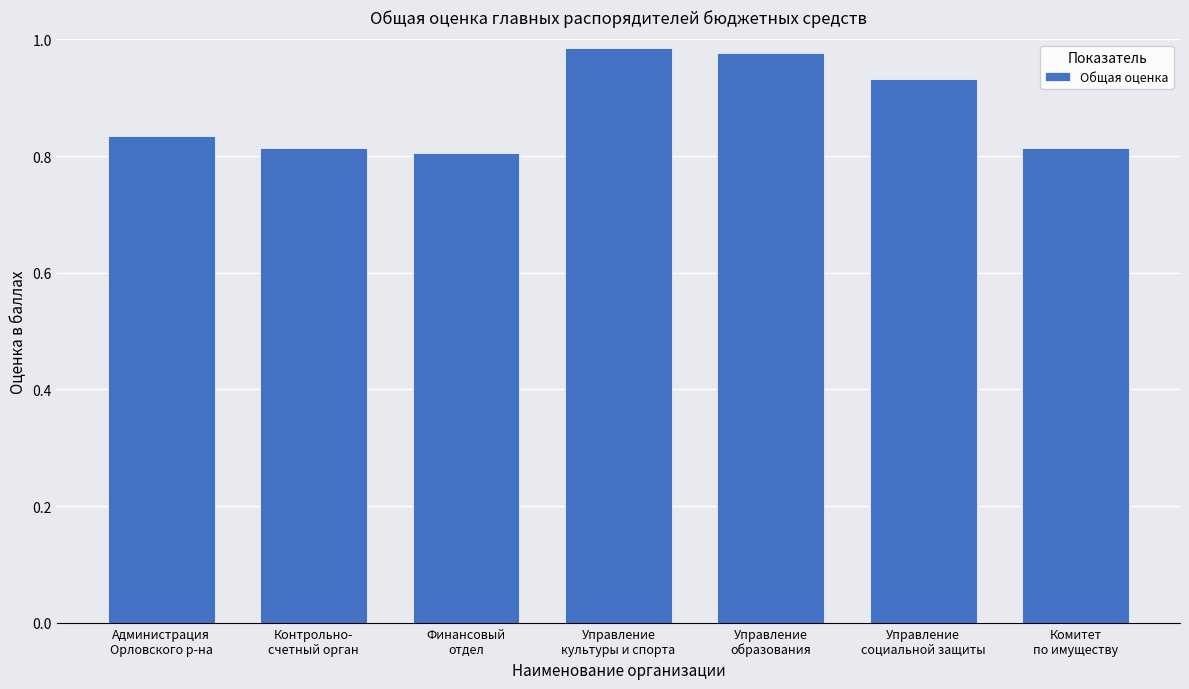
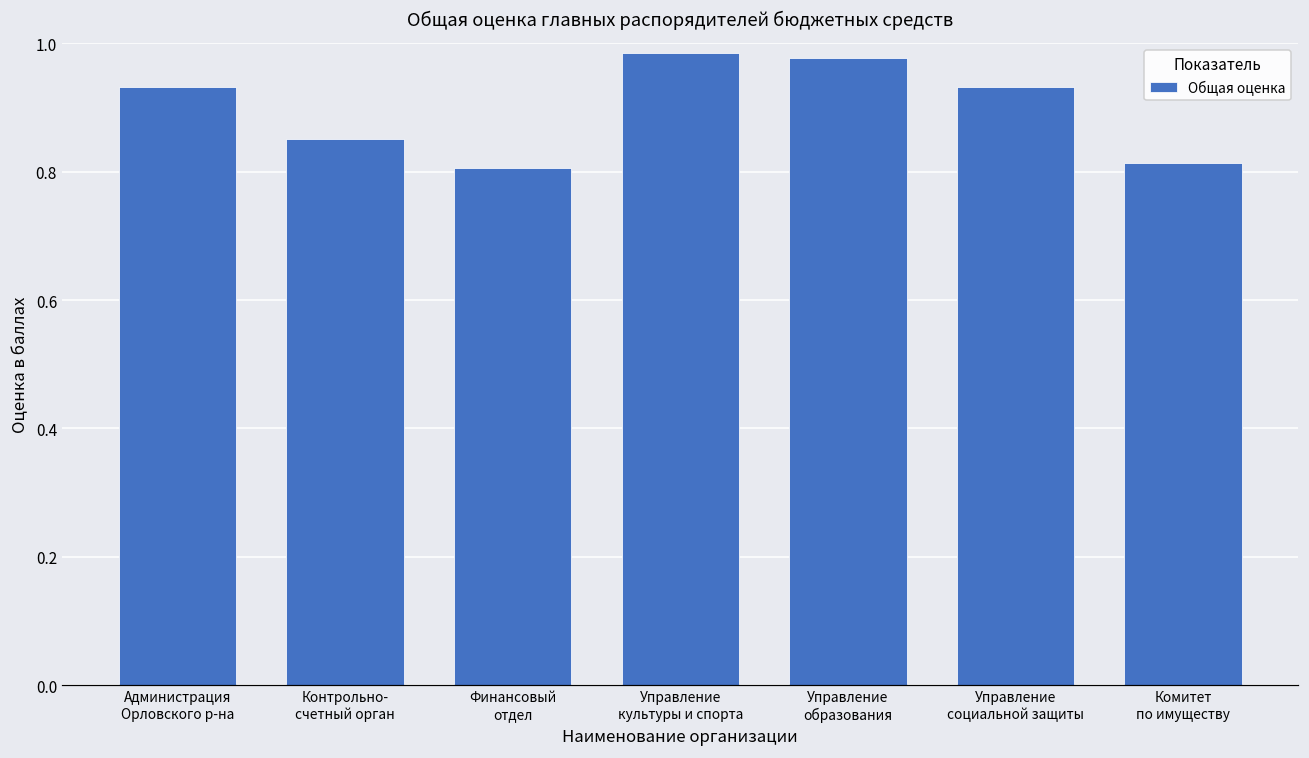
  {
-   "Администрация Орловского р-на": 0.83,
-   "Контрольно- счетный орган": 0.81,
+   "Администрация Орловского р-на": 0.93,
+   "Контрольно- счетный орган": 0.85,
    "Финансовый отдел": 0.81,
    "Управление культуры и спорта": 0.98,
    "Управление образования": 0.98,
    "Управление социальной защиты": 0.93,
    "Комитет по имуществу": 0.81
  }
